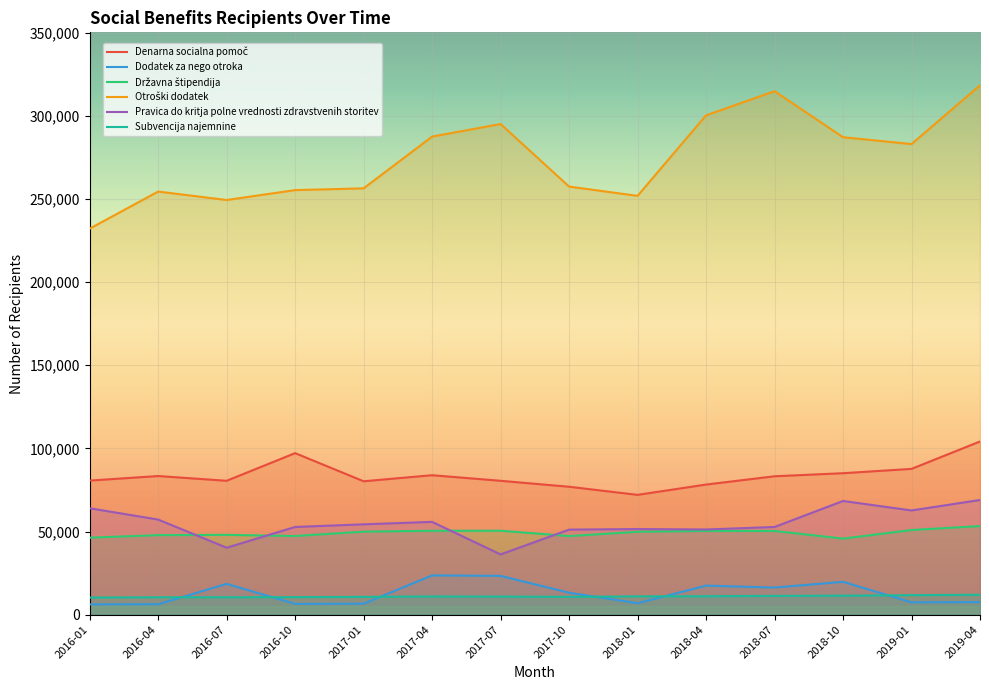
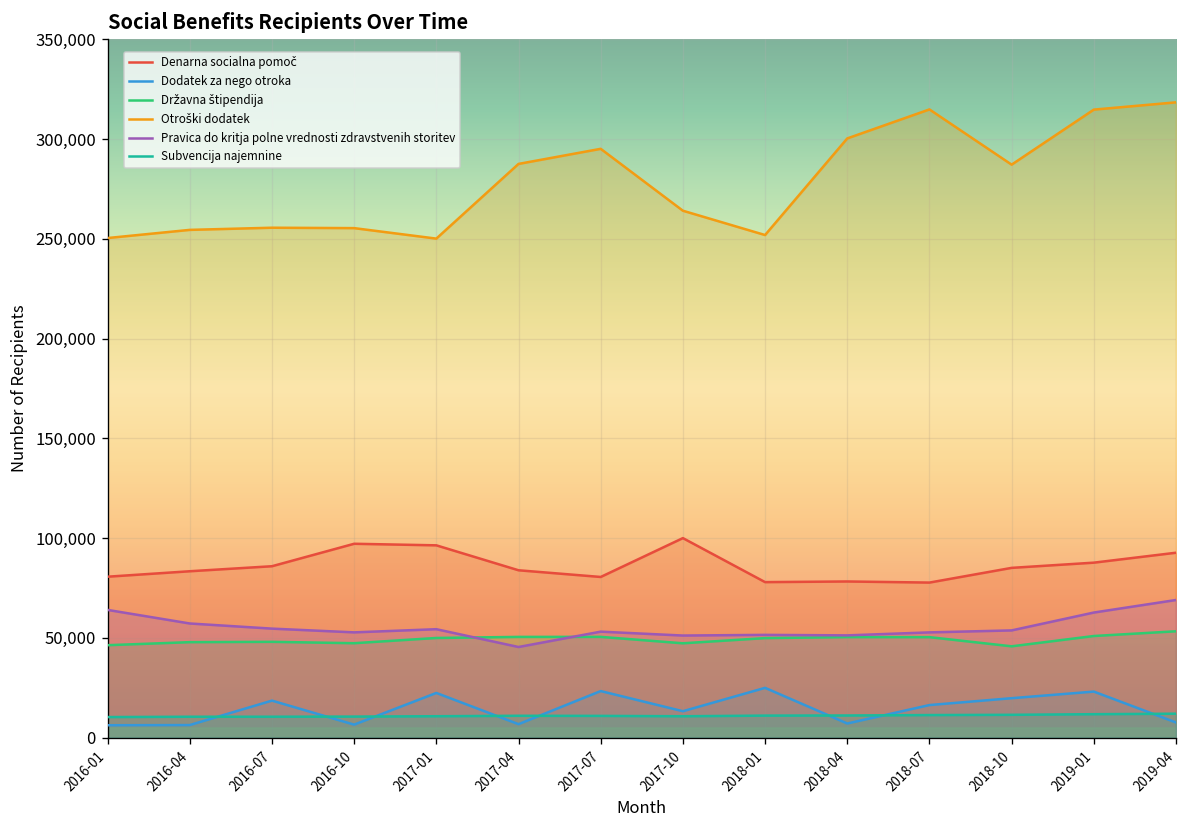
  {
    "Denarna socialna pomoč": {
      "2016-01": "81,000",
      "2016-04": "83,000",
-     "2016-07": "81,000",
+     "2016-07": "86,000",
      "2016-10": "97,000",
-     "2017-01": "80,000",
+     "2017-01": "96,000",
      "2017-04": "84,000",
      "2017-07": "81,000",
-     "2017-10": "77,000",
-     "2018-01": "72,000",
+     "2017-10": "100,000",
+     "2018-01": "78,000",
      "2018-04": "78,000",
-     "2018-07": "83,000",
+     "2018-07": "78,000",
      "2018-10": "85,000",
      "2019-01": "88,000",
-     "2019-04": "104,000"
+     "2019-04": "93,000"
    },
    "Dodatek za nego otroka": {
      "2016-01": "6,000",
      "2016-04": "6,000",
      "2016-07": "19,000",
      "2016-10": "6,000",
-     "2017-01": "7,000",
-     "2017-04": "24,000",
+     "2017-01": "22,000",
+     "2017-04": "7,000",
      "2017-07": "23,000",
      "2017-10": "13,000",
-     "2018-01": "7,000",
-     "2018-04": "17,000",
+     "2018-01": "25,000",
+     "2018-04": "7,000",
      "2018-07": "16,000",
      "2018-10": "20,000",
-     "2019-01": "7,000",
+     "2019-01": "23,000",
      "2019-04": "8,000"
    },
    "Otroški dodatek": {
-     "2016-01": "232,000",
+     "2016-01": "250,000",
      "2016-04": "254,000",
-     "2016-07": "249,000",
+     "2016-07": "256,000",
      "2016-10": "255,000",
-     "2017-01": "256,000",
+     "2017-01": "250,000",
      "2017-04": "288,000",
      "2017-07": "295,000",
-     "2017-10": "257,000",
+     "2017-10": "264,000",
      "2018-01": "252,000",
      "2018-04": "300,000",
      "2018-07": "315,000",
      "2018-10": "287,000",
-     "2019-01": "283,000",
+     "2019-01": "315,000",
      "2019-04": "318,000"
    },
    "Pravica do kritja polne vrednosti zdravstvenih storitev": {
      "2016-01": "64,000",
      "2016-04": "57,000",
-     "2016-07": "40,000",
+     "2016-07": "55,000",
      "2016-10": "53,000",
      "2017-01": "54,000",
-     "2017-04": "56,000",
-     "2017-07": "36,000",
+     "2017-04": "45,000",
+     "2017-07": "53,000",
      "2017-10": "51,000",
      "2018-01": "51,000",
      "2018-07": "53,000",
-     "2018-10": "68,000",
+     "2018-10": "54,000",
      "2019-01": "63,000",
      "2019-04": "69,000"
    }
  }
